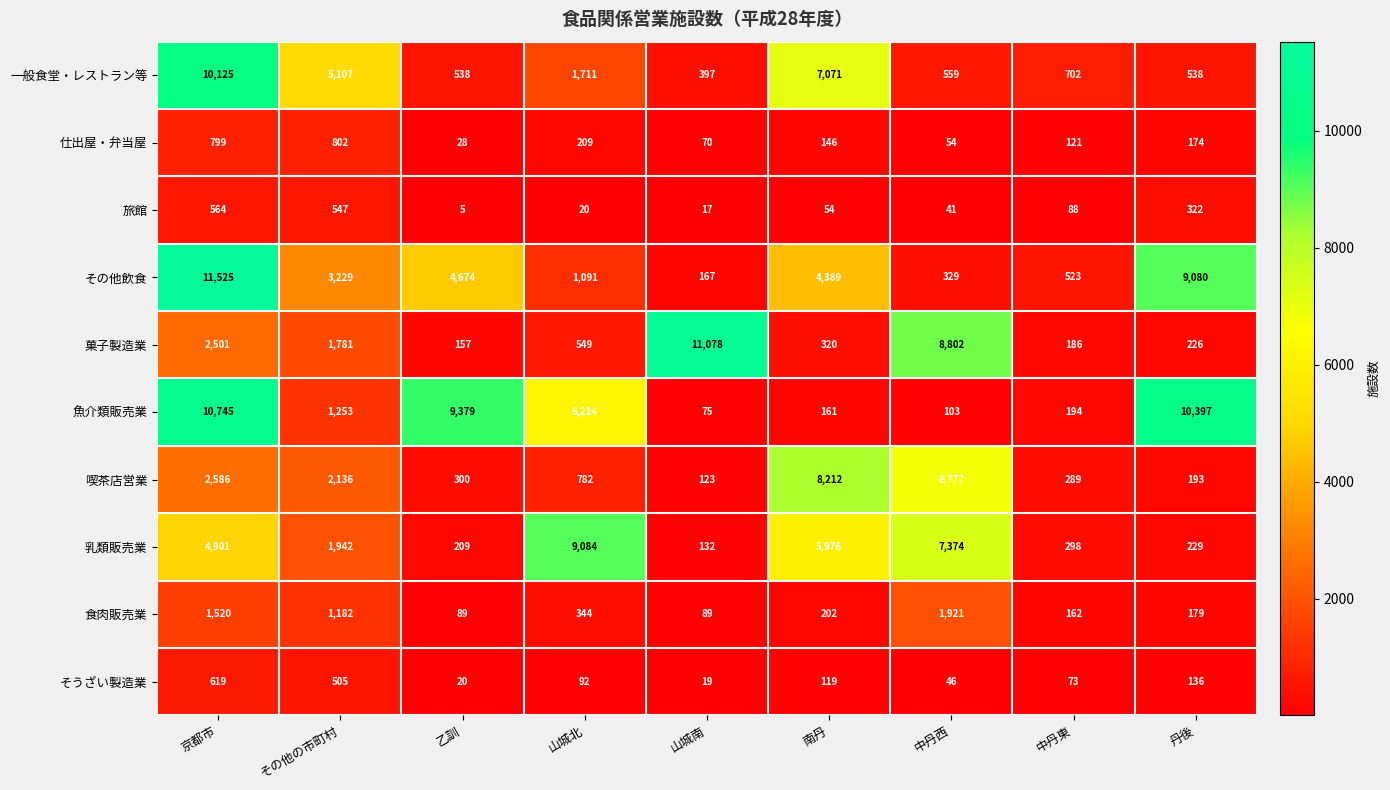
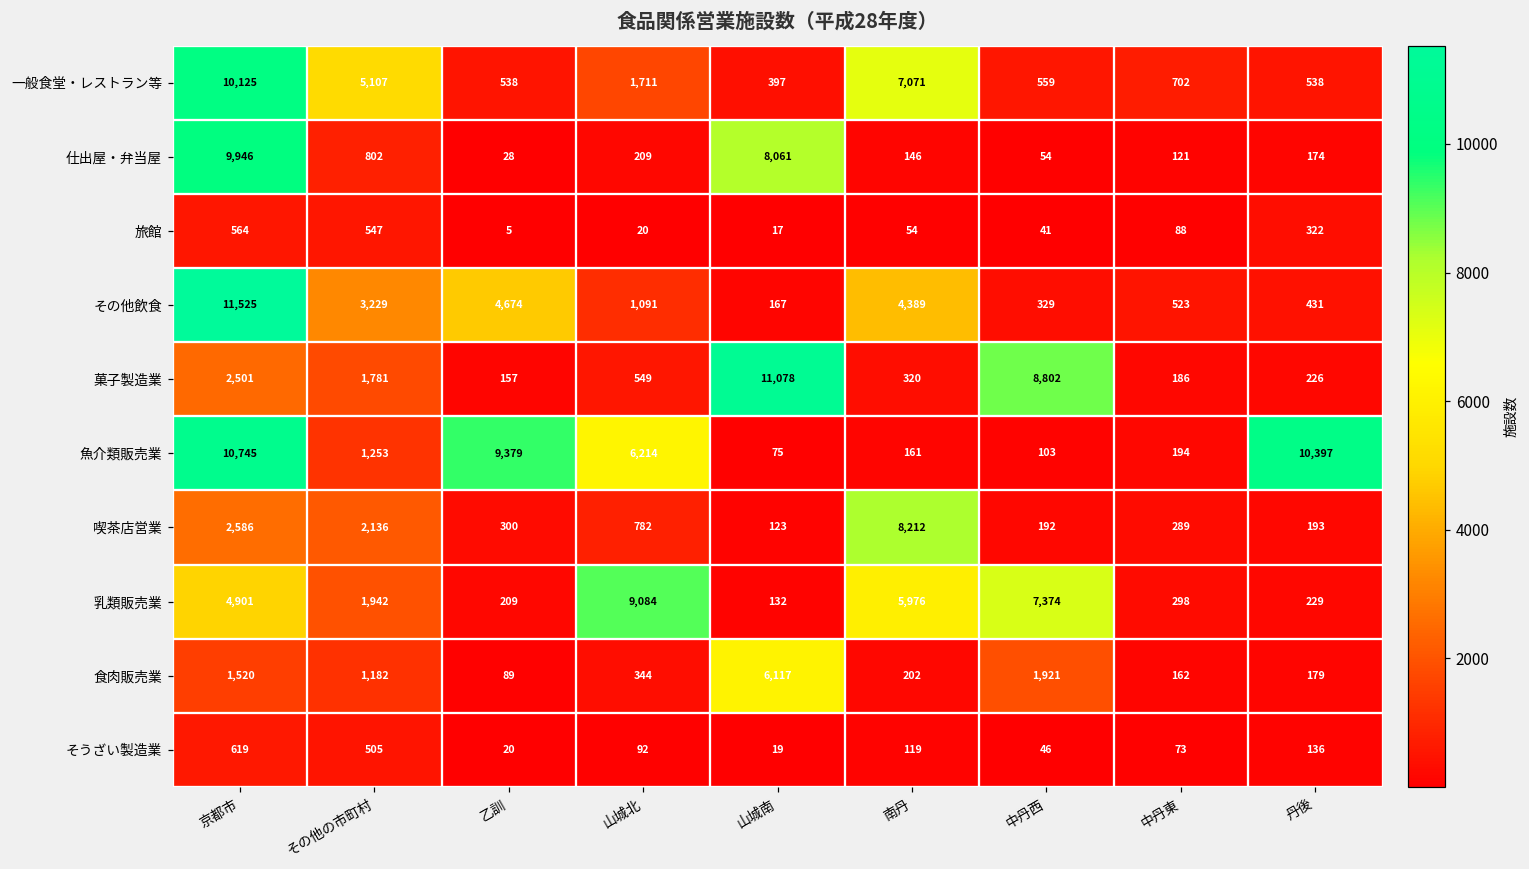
  {
    "一般食堂・レストラン等": {
      "京都市": "10,125",
      "その他の市町村": "5,107",
      "乙訓": "538",
      "山城北": "1,711",
      "山城南": "397",
      "南丹": "7,071",
      "中丹西": "559",
      "中丹東": "702",
      "丹後": "538"
    },
    "仕出屋・弁当屋": {
-     "京都市": "799",
+     "京都市": "9,946",
      "その他の市町村": "802",
      "乙訓": "28",
      "山城北": "209",
-     "山城南": "70",
+     "山城南": "8,061",
      "南丹": "146",
      "中丹西": "54",
      "中丹東": "121",
      "丹後": "174"
    },
    "旅館": {
      "京都市": "564",
      "その他の市町村": "547",
      "乙訓": "5",
      "山城北": "20",
      "山城南": "17",
      "南丹": "54",
      "中丹西": "41",
      "中丹東": "88",
      "丹後": "322"
    },
    "その他飲食": {
      "京都市": "11,525",
      "その他の市町村": "3,229",
      "乙訓": "4,674",
      "山城北": "1,091",
      "山城南": "167",
      "南丹": "4,389",
      "中丹西": "329",
      "中丹東": "523",
-     "丹後": "9,080"
+     "丹後": "431"
    },
    "菓子製造業": {
      "京都市": "2,501",
      "その他の市町村": "1,781",
      "乙訓": "157",
      "山城北": "549",
      "山城南": "11,078",
      "南丹": "320",
      "中丹西": "8,802",
      "中丹東": "186",
      "丹後": "226"
    },
    "魚介類販売業": {
      "京都市": "10,745",
      "その他の市町村": "1,253",
      "乙訓": "9,379",
      "山城北": "6,214",
      "山城南": "75",
      "南丹": "161",
      "中丹西": "103",
      "中丹東": "194",
      "丹後": "10,397"
    },
    "喫茶店営業": {
      "京都市": "2,586",
      "その他の市町村": "2,136",
      "乙訓": "300",
      "山城北": "782",
      "山城南": "123",
      "南丹": "8,212",
-     "中丹西": "6,777",
+     "中丹西": "192",
      "中丹東": "289",
      "丹後": "193"
    },
    "乳類販売業": {
      "京都市": "4,901",
      "その他の市町村": "1,942",
      "乙訓": "209",
      "山城北": "9,084",
      "山城南": "132",
      "南丹": "5,976",
      "中丹西": "7,374",
      "中丹東": "298",
      "丹後": "229"
    },
    "食肉販売業": {
      "京都市": "1,520",
      "その他の市町村": "1,182",
      "乙訓": "89",
      "山城北": "344",
-     "山城南": "89",
+     "山城南": "6,117",
      "南丹": "202",
      "中丹西": "1,921",
      "中丹東": "162",
      "丹後": "179"
    },
    "そうざい製造業": {
      "京都市": "619",
      "その他の市町村": "505",
      "乙訓": "20",
      "山城北": "92",
      "山城南": "19",
      "南丹": "119",
      "中丹西": "46",
      "中丹東": "73",
      "丹後": "136"
    }
  }
